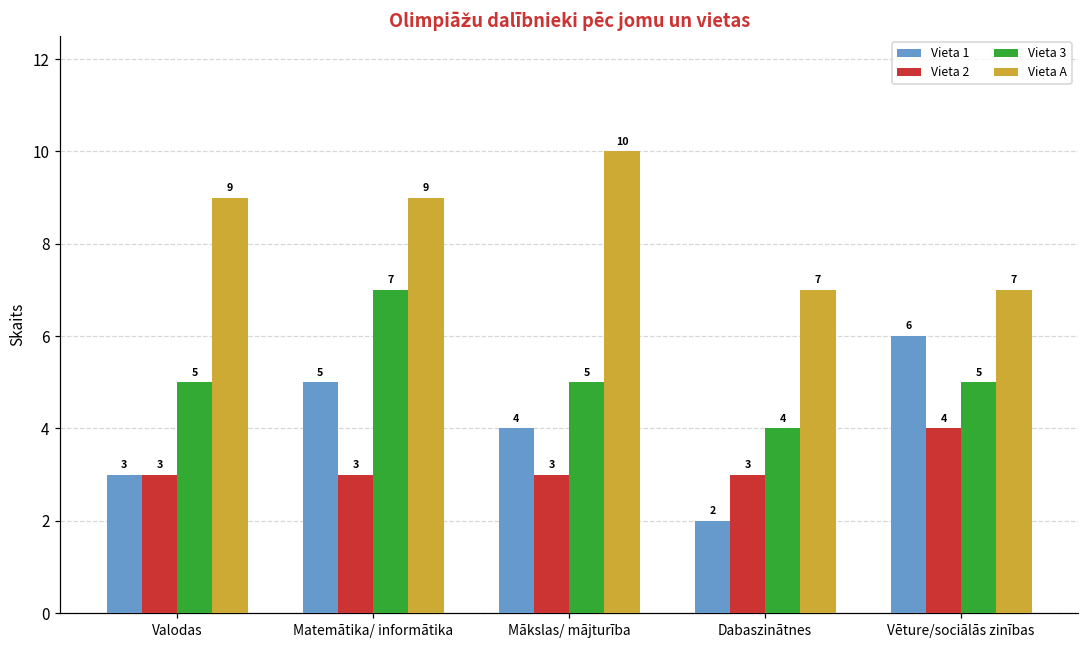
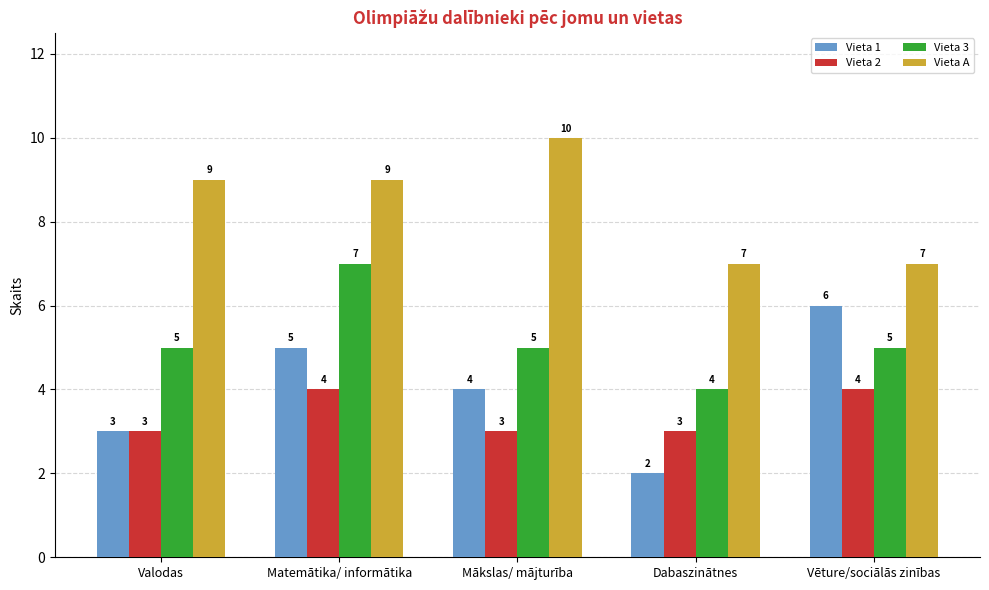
  {
    "Vieta 1": {
      "Valodas": 3,
      "Matemātika/ informātika": 5,
      "Mākslas/ mājturība": 4,
      "Dabaszinātnes": 2,
      "Vēture/sociālās zinības": 6
    },
    "Vieta 2": {
      "Valodas": 3,
-     "Matemātika/ informātika": 3,
+     "Matemātika/ informātika": 4,
      "Mākslas/ mājturība": 3,
      "Dabaszinātnes": 3,
      "Vēture/sociālās zinības": 4
    },
    "Vieta 3": {
      "Valodas": 5,
      "Matemātika/ informātika": 7,
      "Mākslas/ mājturība": 5,
      "Dabaszinātnes": 4,
      "Vēture/sociālās zinības": 5
    },
    "Vieta A": {
      "Valodas": 9,
      "Matemātika/ informātika": 9,
      "Mākslas/ mājturība": 10,
      "Dabaszinātnes": 7,
      "Vēture/sociālās zinības": 7
    }
  }
